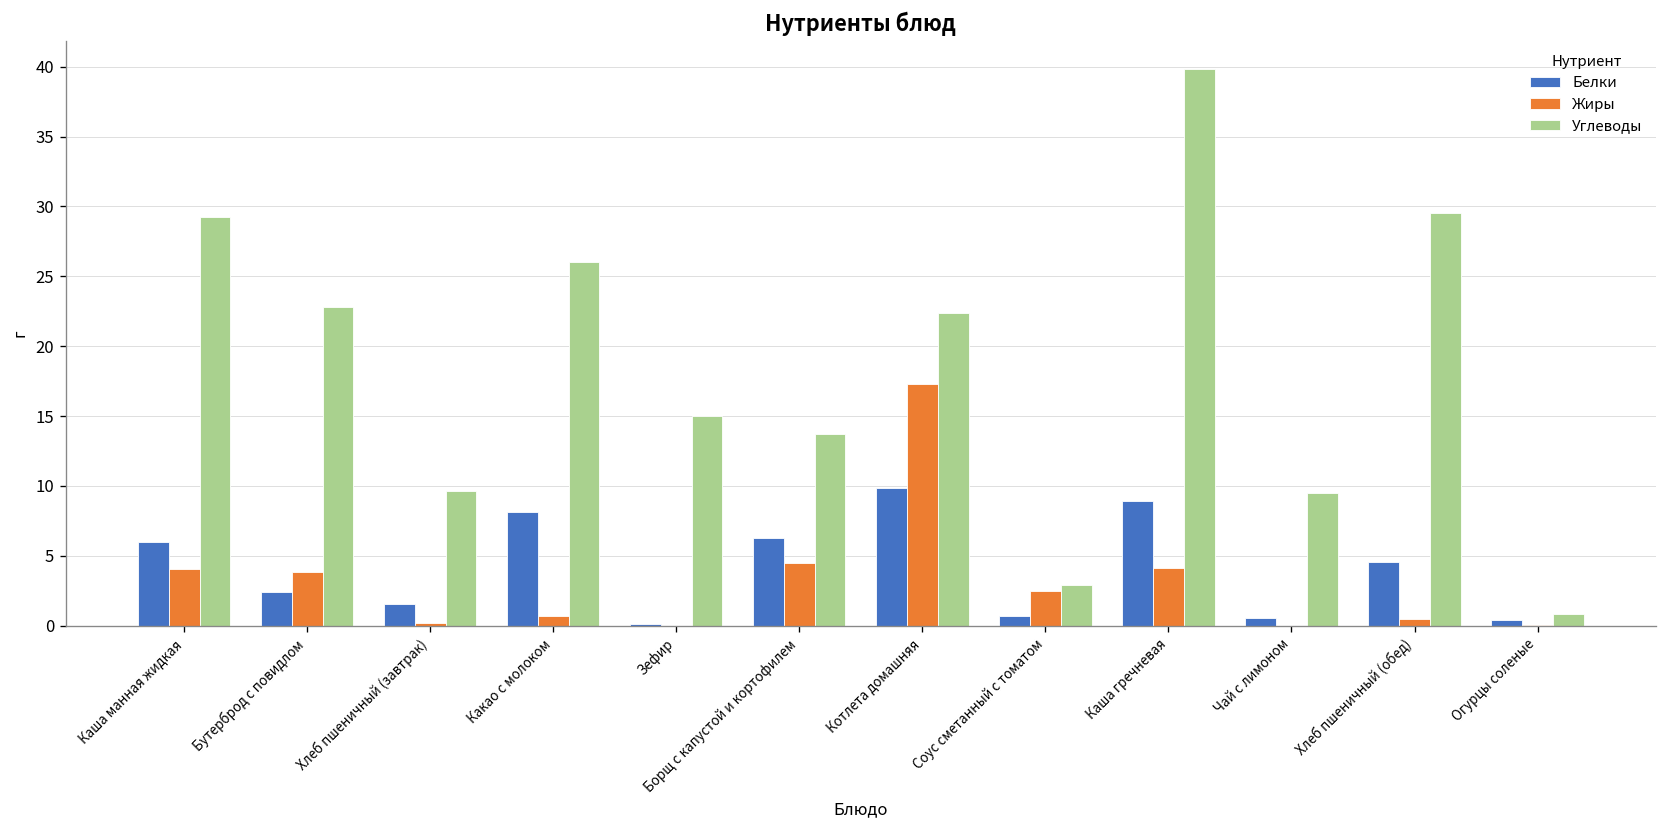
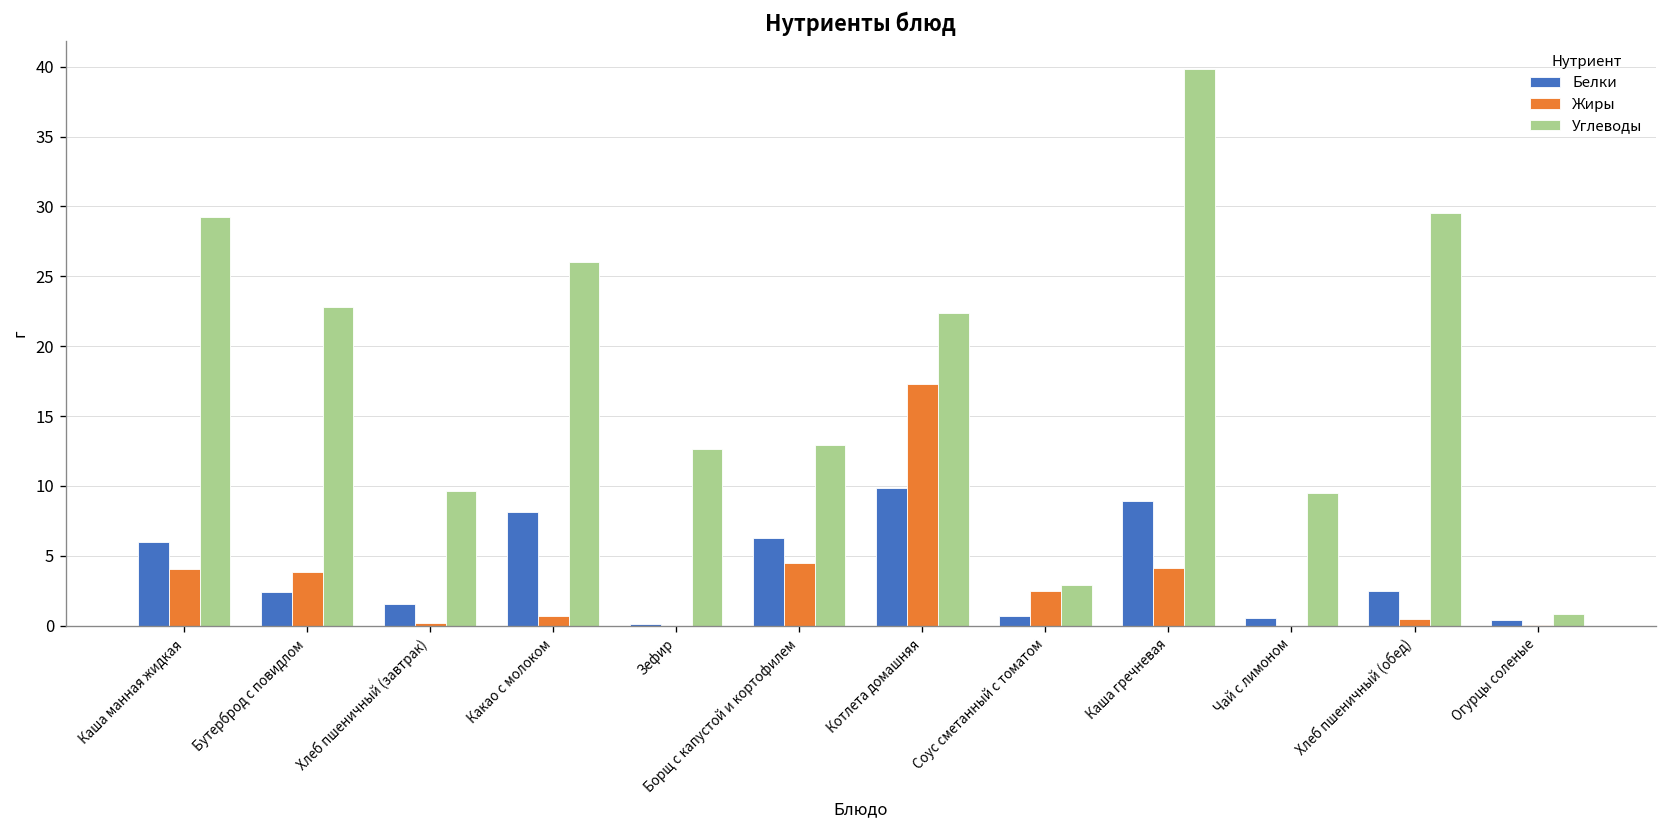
  {
    "Белки": {
      "Каша манная жидкая": 6.0,
      "Бутерброд с повидлом": 2.4,
      "Хлеб пшеничный (завтрак)": 1.6,
      "Какао с молоком": 8.1,
      "Борщ с капустой и кортофилем": 6.3,
      "Котлета домашняя": 9.9,
      "Соус сметанный с томатом": 0.7,
      "Каша гречневая": 8.9,
      "Чай с лимоном": 0.5,
-     "Хлеб пшеничный (обед)": 4.6,
+     "Хлеб пшеничный (обед)": 2.5,
      "Огурцы соленые": 0.4
    },
    "Жиры": {
      "Каша манная жидкая": 4.0,
      "Бутерброд с повидлом": 3.9,
      "Какао с молоком": 0.7,
      "Зефир": 0.0,
      "Борщ с капустой и кортофилем": 4.5,
      "Котлета домашняя": 17.3,
      "Соус сметанный с томатом": 2.5,
      "Каша гречневая": 4.1,
      "Чай с лимоном": 0.0,
      "Хлеб пшеничный (обед)": 0.5
    },
    "Углеводы": {
      "Каша манная жидкая": 29.3,
      "Бутерброд с повидлом": 22.8,
      "Хлеб пшеничный (завтрак)": 9.7,
      "Какао с молоком": 26.0,
-     "Зефир": 15.0,
-     "Борщ с капустой и кортофилем": 13.8,
+     "Зефир": 12.6,
+     "Борщ с капустой и кортофилем": 12.9,
      "Котлета домашняя": 22.4,
      "Соус сметанный с томатом": 2.9,
      "Каша гречневая": 39.8,
      "Чай с лимоном": 9.5,
      "Хлеб пшеничный (обед)": 29.5,
      "Огурцы соленые": 0.9
    }
  }
